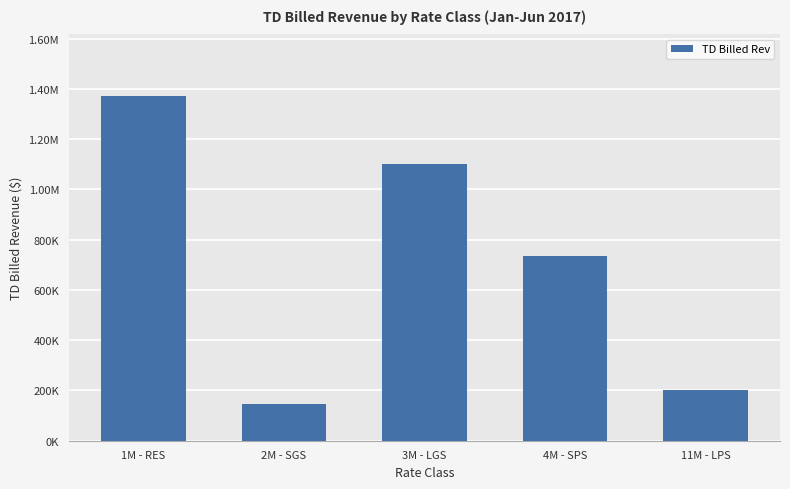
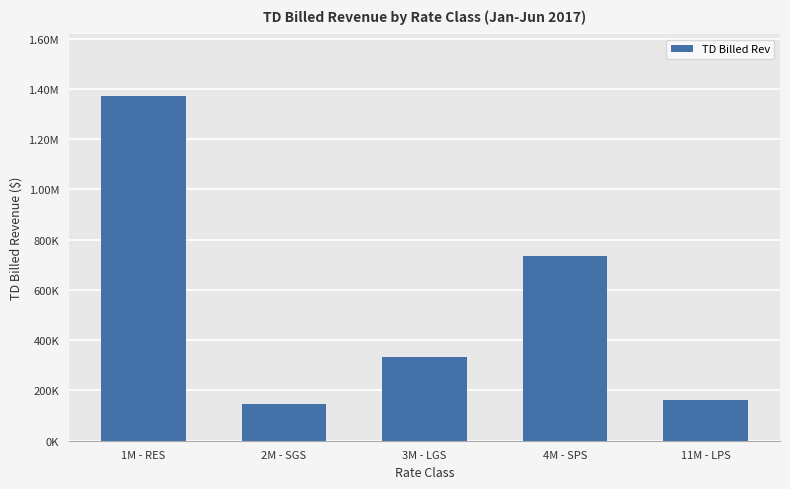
  {
    "1M - RES": 1370000,
    "2M - SGS": 140000,
-   "3M - LGS": 1100000,
+   "3M - LGS": 330000,
    "4M - SPS": 730000,
-   "11M - LPS": 200000
+   "11M - LPS": 160000
  }
